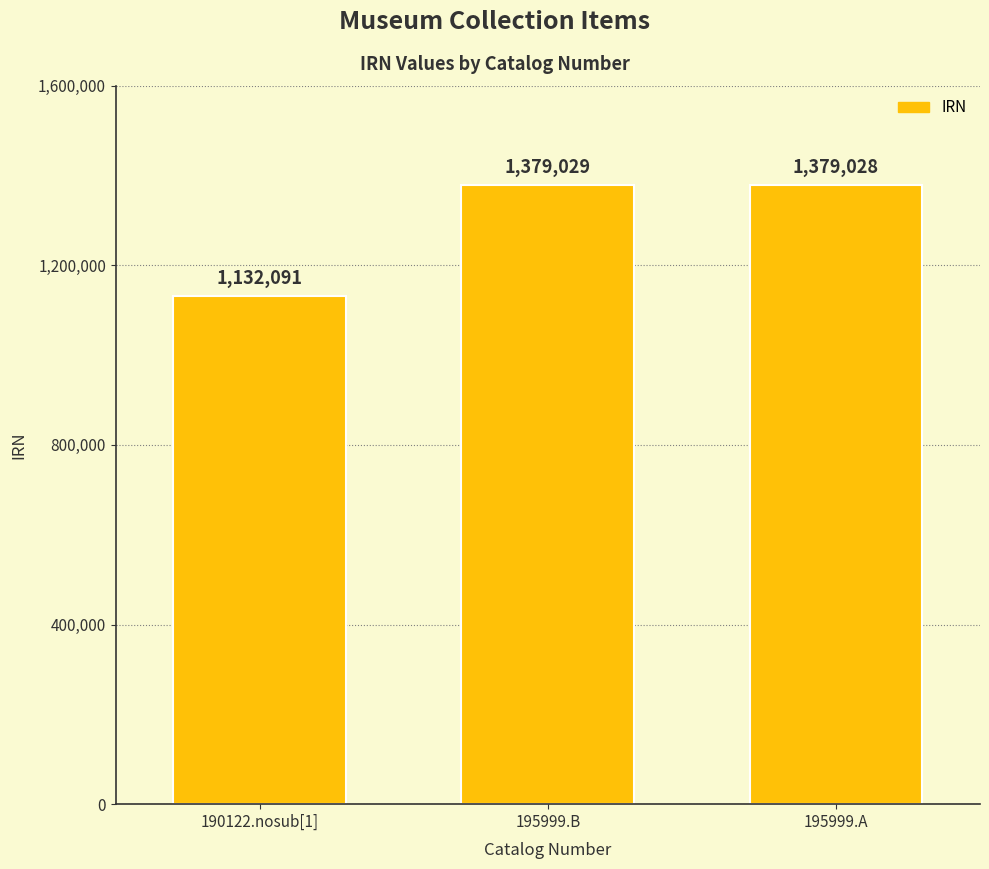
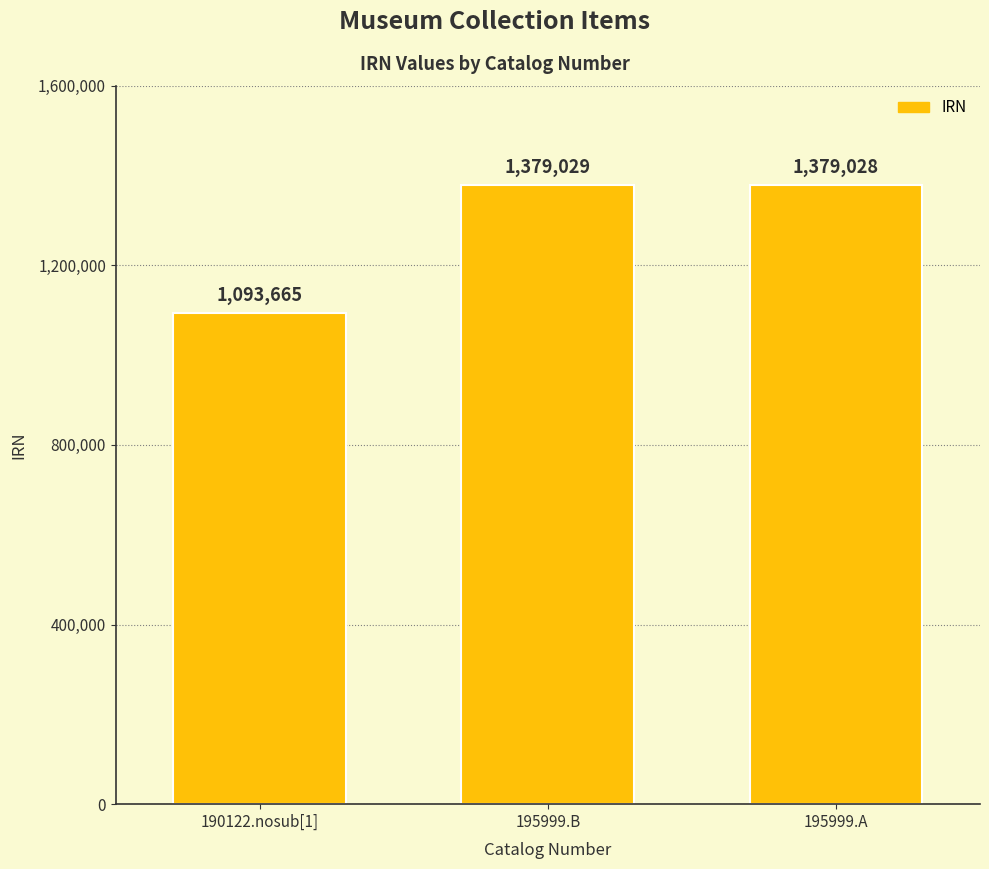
  {
-   "190122.nosub[1]": "1,132,091",
+   "190122.nosub[1]": "1,093,665",
    "195999.B": "1,379,029",
    "195999.A": "1,379,028"
  }
